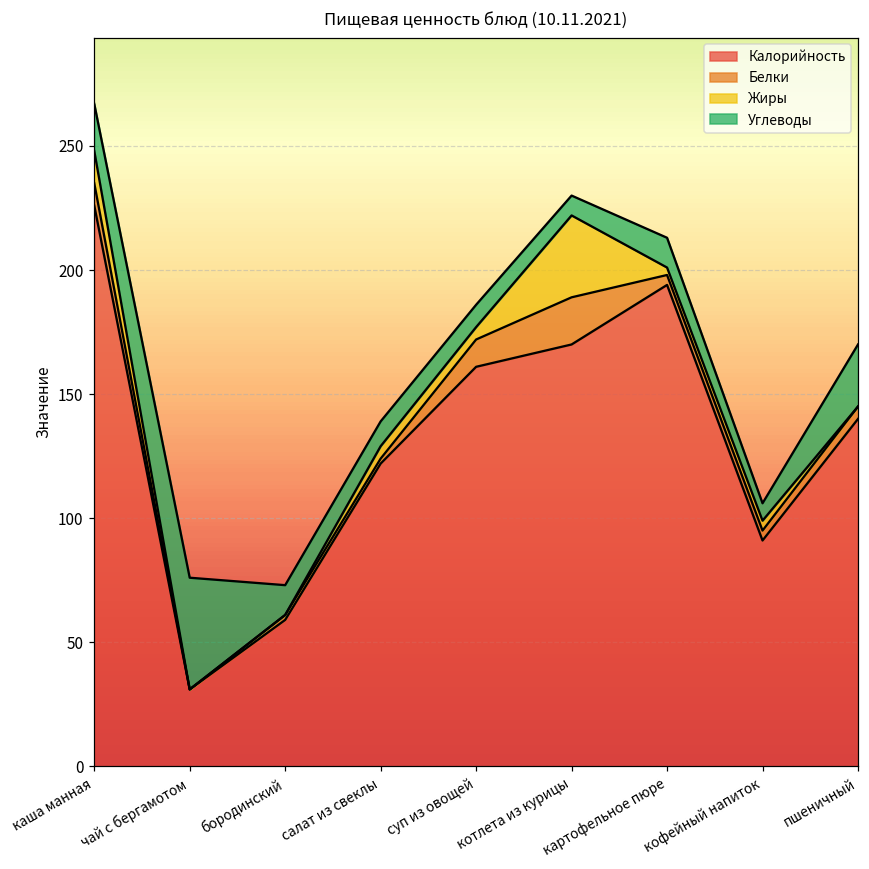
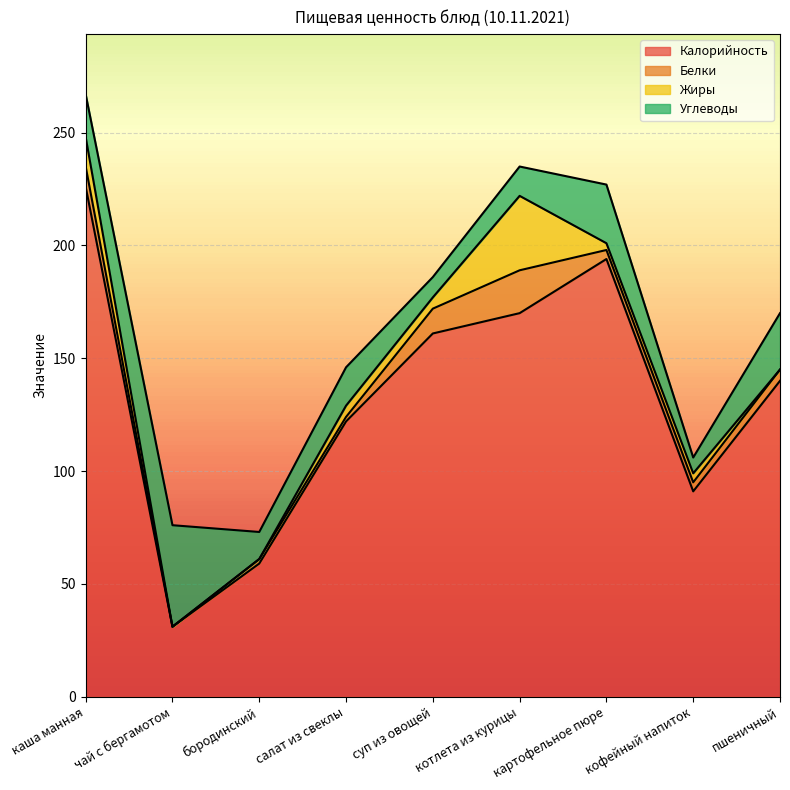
  {
    "Жиры": {
      "каша манная": 13,
      "салат из свеклы": 5,
      "суп из овощей": 5,
      "котлета из курицы": 33,
      "картофельное пюре": 3,
      "кофейный напиток": 4
    },
    "Углеводы": {
      "каша манная": 19,
      "чай с бергамотом": 45,
      "бородинский": 12,
-     "салат из свеклы": 10,
+     "салат из свеклы": 17,
      "суп из овощей": 9,
-     "котлета из курицы": 8,
-     "картофельное пюре": 12,
+     "котлета из курицы": 13,
+     "картофельное пюре": 26,
      "кофейный напиток": 7,
      "пшеничный": 25
    }
  }
